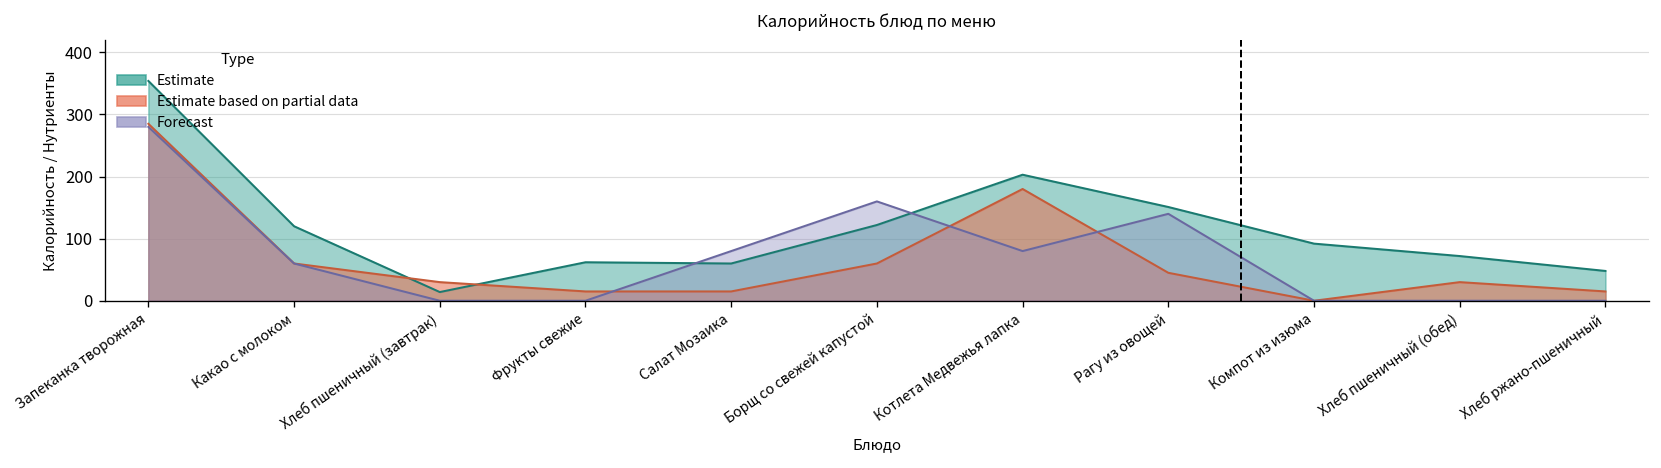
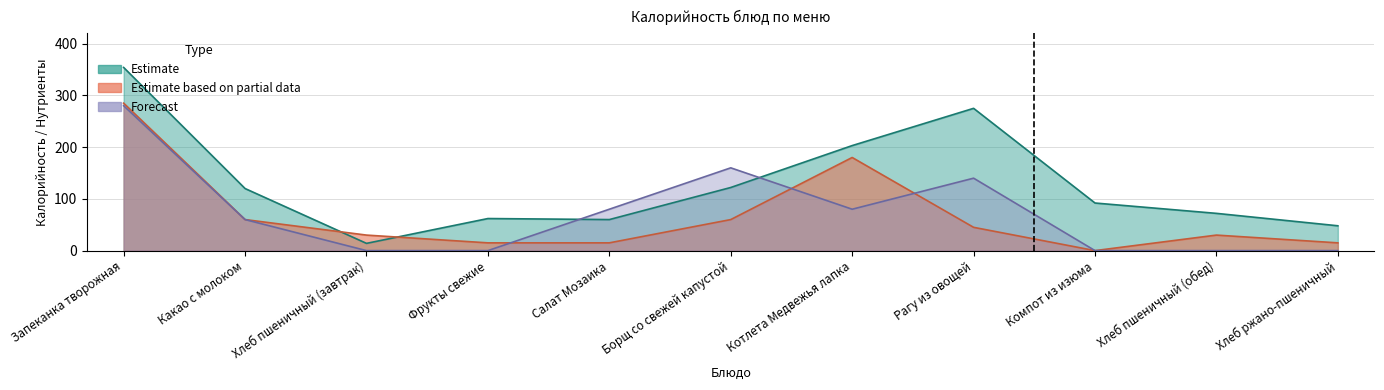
  {
    "Estimate": {
      "Запеканка творожная": 350,
      "Какао с молоком": 120,
      "Хлеб пшеничный (завтрак)": 10,
      "Фрукты свежие": 60,
      "Салат Мозаика": 60,
      "Борщ со свежей капустой": 120,
      "Котлета Медвежья лапка": 200,
-     "Рагу из овощей": 150,
+     "Рагу из овощей": 280,
      "Компот из изюма": 90,
      "Хлеб пшеничный (обед)": 70,
      "Хлеб ржано-пшеничный": 50
    },
    "Estimate based on partial data": {
      "Хлеб пшеничный (завтрак)": 30,
      "Фрукты свежие": 20,
      "Салат Мозаика": 20,
      "Борщ со свежей капустой": 60,
      "Котлета Медвежья лапка": 180,
      "Рагу из овощей": 50,
      "Хлеб пшеничный (обед)": 30,
      "Хлеб ржано-пшеничный": 20
    },
    "Forecast": {
      "Хлеб пшеничный (завтрак)": 0,
      "Фрукты свежие": 0,
      "Салат Мозаика": 80,
      "Борщ со свежей капустой": 160,
      "Котлета Медвежья лапка": 80,
      "Рагу из овощей": 140,
      "Хлеб пшеничный (обед)": 0,
      "Хлеб ржано-пшеничный": 0
    }
  }
